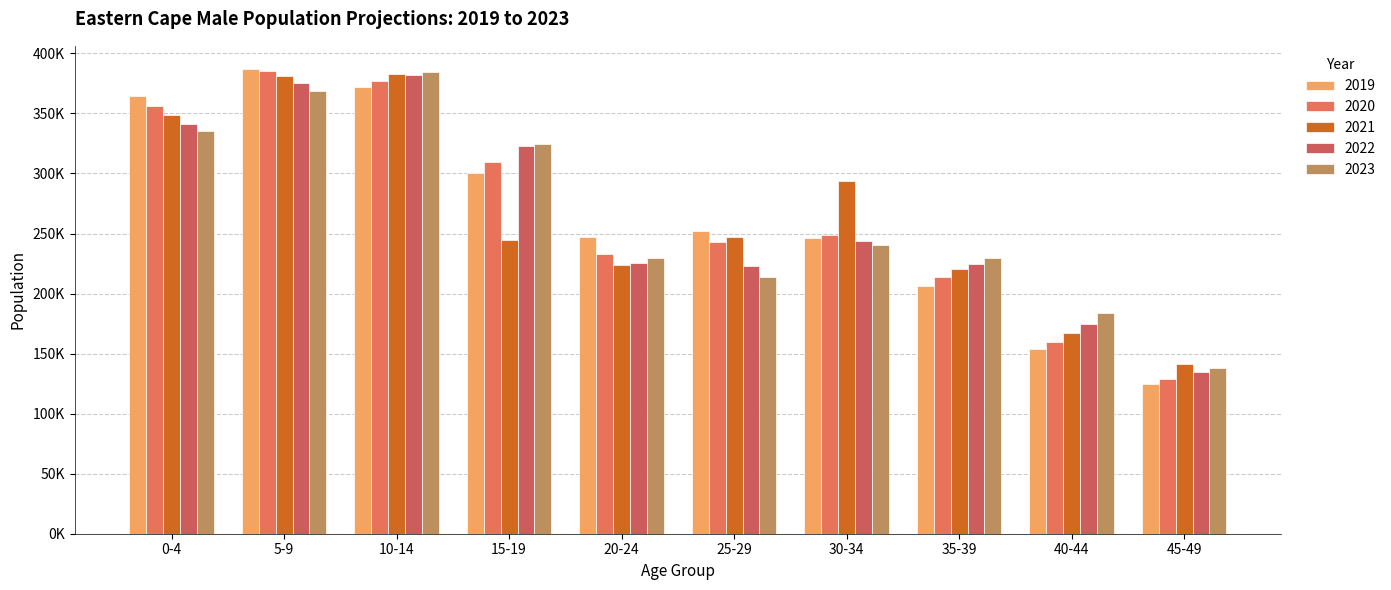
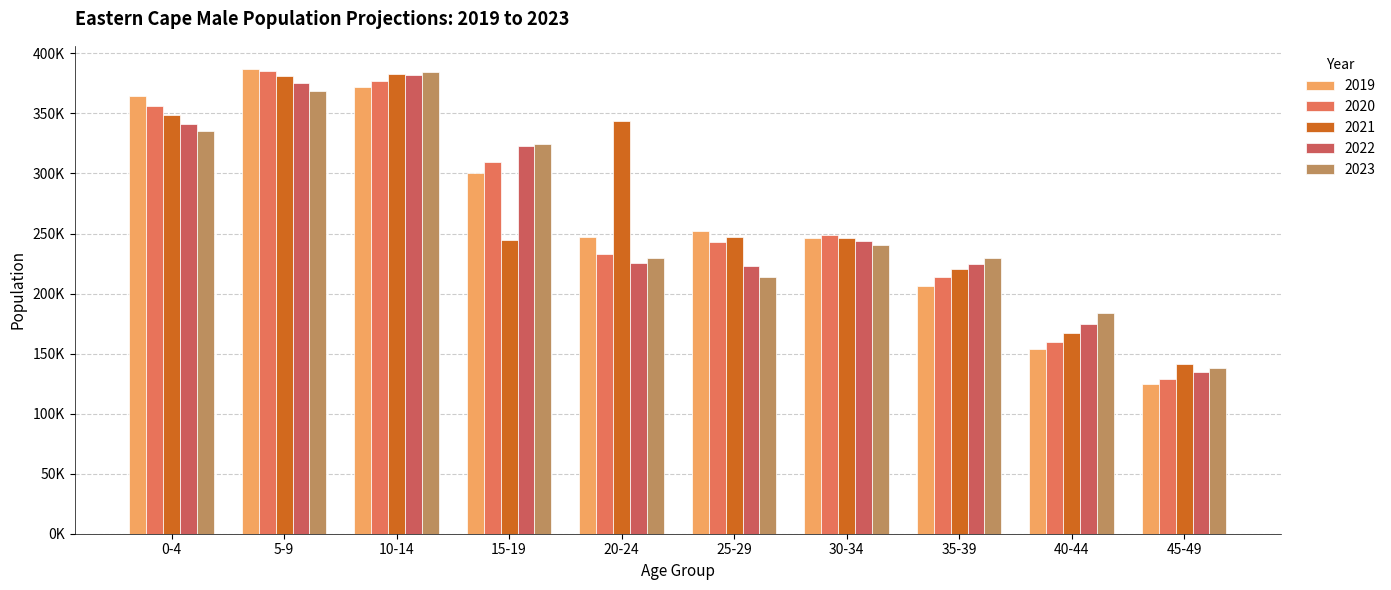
  {
    "2021": {
      "0-4": 349000,
      "5-9": 382000,
      "10-14": 383000,
      "15-19": 245000,
-     "20-24": 223000,
+     "20-24": 344000,
      "25-29": 247000,
-     "30-34": 294000,
+     "30-34": 247000,
      "35-39": 221000,
      "40-44": 167000,
      "45-49": 141000
    }
  }
